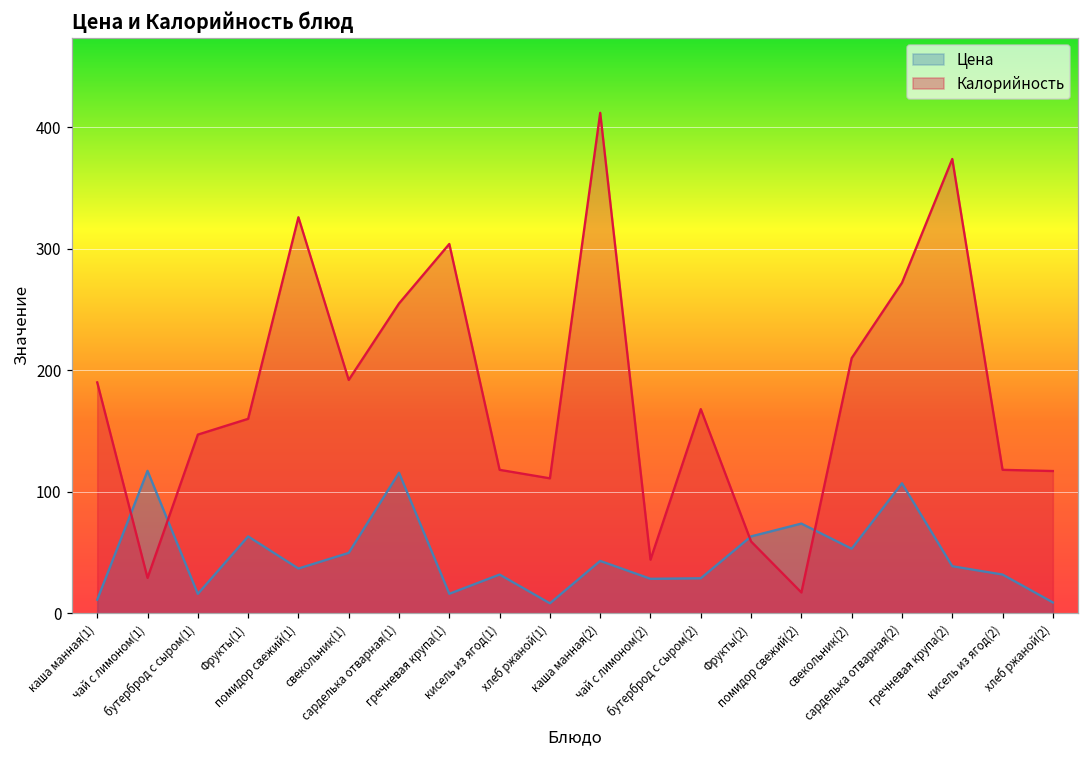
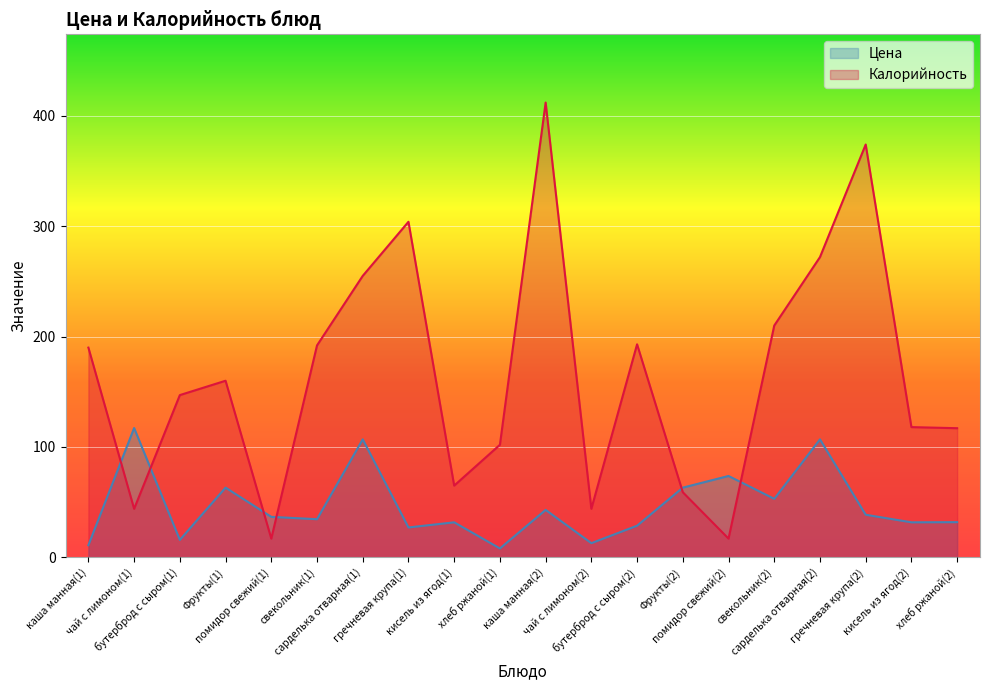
  {
    "Цена": {
      "каша манная(1)": 11,
      "чай с лимоном(1)": 117,
      "бутерброд с сыром(1)": 16,
      "Фрукты(1)": 63,
      "помидор свежий(1)": 37,
-     "свекольник(1)": 50,
-     "сарделька отварная(1)": 116,
-     "гречневая крупа(1)": 16,
+     "свекольник(1)": 35,
+     "сарделька отварная(1)": 107,
+     "гречневая крупа(1)": 27,
      "кисель из ягод(1)": 32,
      "хлеб ржаной(1)": 8,
      "каша манная(2)": 43,
-     "чай с лимоном(2)": 28,
+     "чай с лимоном(2)": 13,
      "бутерброд с сыром(2)": 29,
      "Фрукты(2)": 63,
      "помидор свежий(2)": 74,
      "свекольник(2)": 53,
      "сарделька отварная(2)": 107,
      "гречневая крупа(2)": 39,
      "кисель из ягод(2)": 32,
-     "хлеб ржаной(2)": 9
+     "хлеб ржаной(2)": 32
    },
    "Калорийность": {
      "каша манная(1)": 190,
-     "чай с лимоном(1)": 29,
+     "чай с лимоном(1)": 44,
      "бутерброд с сыром(1)": 147,
      "Фрукты(1)": 160,
-     "помидор свежий(1)": 326,
+     "помидор свежий(1)": 17,
      "свекольник(1)": 192,
      "сарделька отварная(1)": 255,
      "гречневая крупа(1)": 304,
-     "кисель из ягод(1)": 118,
-     "хлеб ржаной(1)": 111,
+     "кисель из ягод(1)": 65,
+     "хлеб ржаной(1)": 102,
      "каша манная(2)": 412,
      "чай с лимоном(2)": 44,
-     "бутерброд с сыром(2)": 168,
+     "бутерброд с сыром(2)": 193,
      "Фрукты(2)": 59,
      "помидор свежий(2)": 17,
      "свекольник(2)": 210,
      "сарделька отварная(2)": 272,
      "гречневая крупа(2)": 374,
      "кисель из ягод(2)": 118,
      "хлеб ржаной(2)": 117
    }
  }
